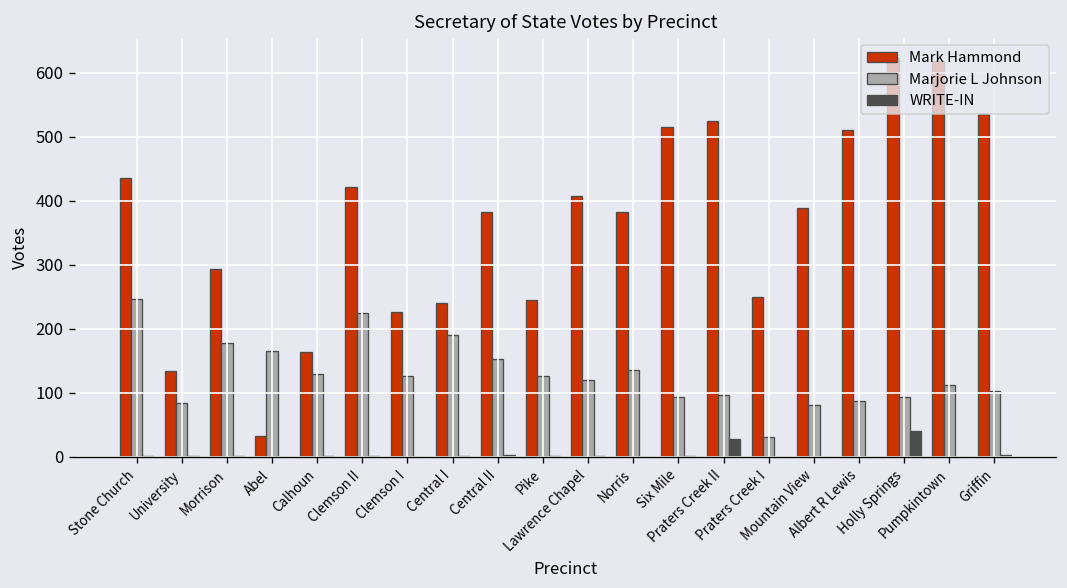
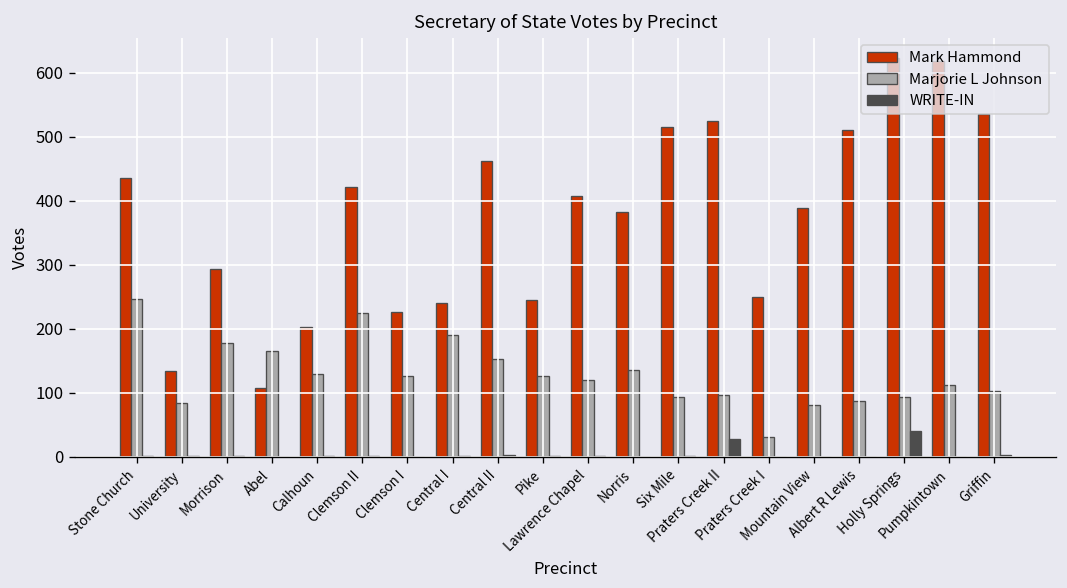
  {
    "Mark Hammond": {
      "Stone Church": 440,
      "University": 130,
      "Morrison": 290,
-     "Abel": 30,
-     "Calhoun": 160,
+     "Abel": 110,
+     "Calhoun": 200,
      "Clemson II": 420,
      "Clemson I": 230,
      "Central I": 240,
-     "Central II": 380,
+     "Central II": 460,
      "Pike": 250,
      "Lawrence Chapel": 410,
      "Norris": 380,
      "Six Mile": 520,
      "Praters Creek II": 530,
      "Praters Creek I": 250,
      "Mountain View": 390,
      "Albert R Lewis": 510
    },
    "Marjorie L Johnson": {
      "Stone Church": 250,
      "University": 80,
      "Morrison": 180,
      "Abel": 170,
      "Calhoun": 130,
      "Clemson II": 230,
      "Clemson I": 130,
      "Central I": 190,
      "Central II": 150,
      "Pike": 130,
      "Lawrence Chapel": 120,
      "Norris": 140,
      "Six Mile": 90,
      "Praters Creek II": 100,
      "Praters Creek I": 30,
      "Mountain View": 80,
      "Albert R Lewis": 90,
      "Holly Springs": 90,
      "Pumpkintown": 110,
      "Griffin": 100
    },
    "WRITE-IN": {
      "Abel": 0,
      "Clemson I": 0,
      "Norris": 0,
      "Praters Creek II": 30,
      "Praters Creek I": 0,
      "Mountain View": 0,
      "Albert R Lewis": 0,
      "Holly Springs": 40,
      "Pumpkintown": 0
    }
  }
